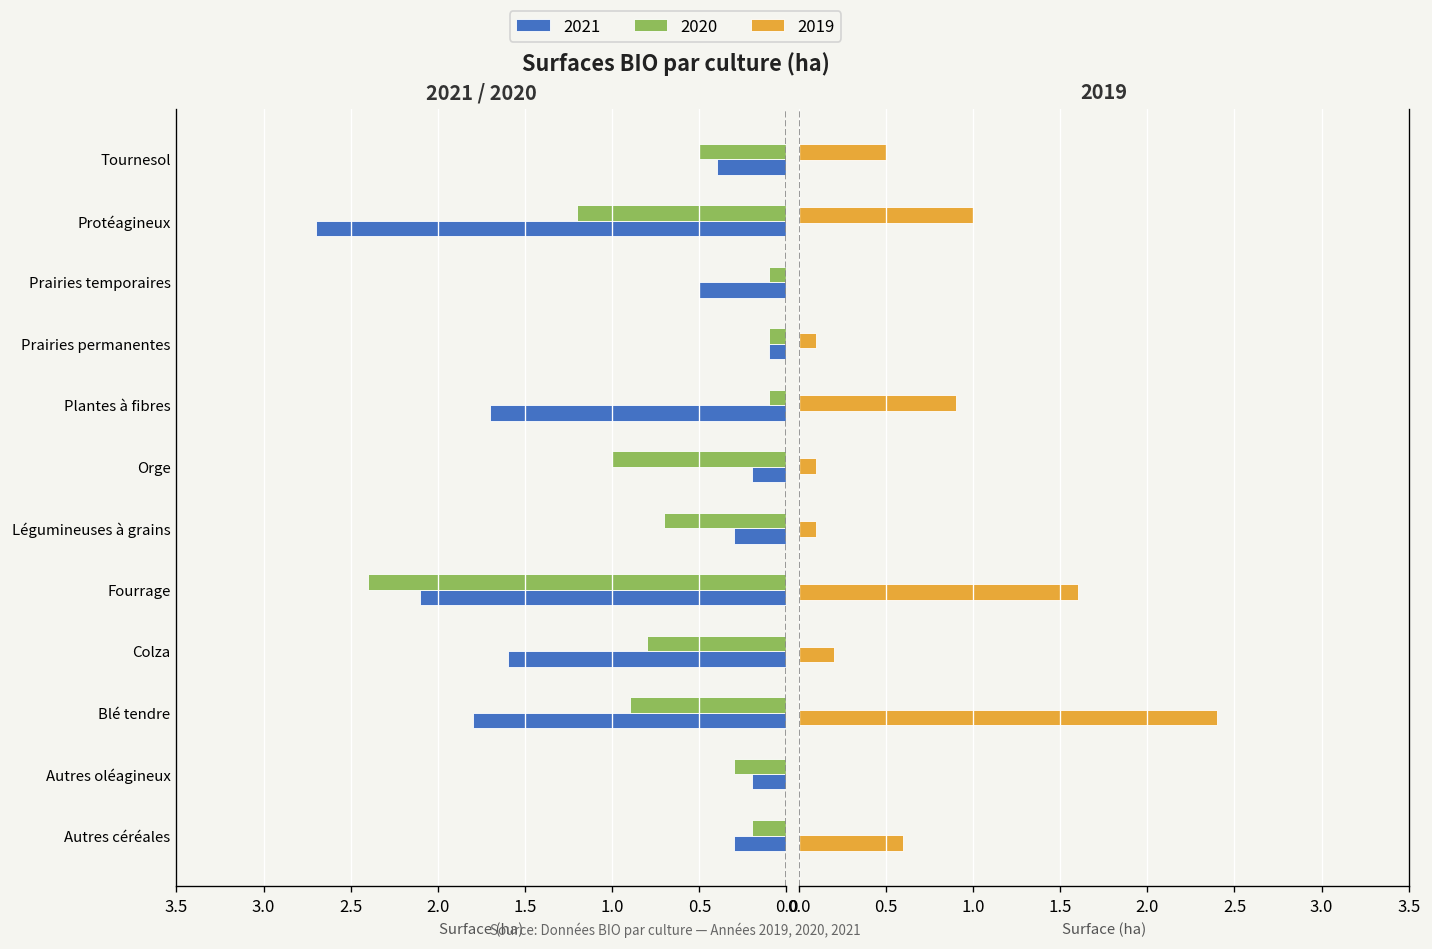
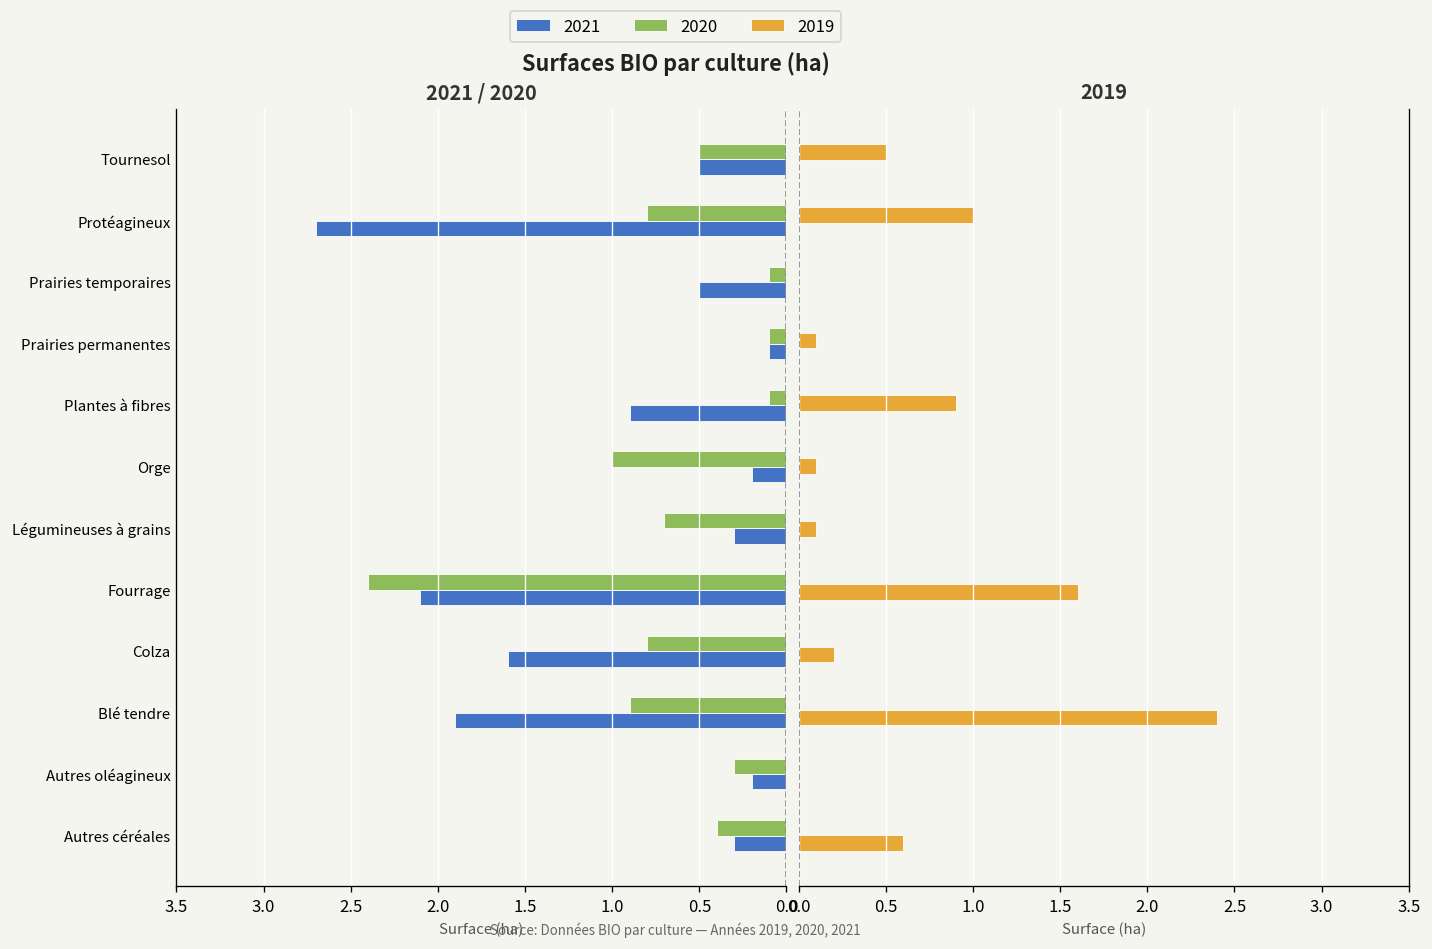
  {
    "2021 / 2020": {
      "2021": {
-       "Tournesol": 0.4,
+       "Tournesol": 0.5,
        "Protéagineux": 2.7,
        "Prairies temporaires": 0.5,
        "Prairies permanentes": 0.1,
-       "Plantes à fibres": 1.7,
+       "Plantes à fibres": 0.9,
        "Orge": 0.2,
        "Légumineuses à grains": 0.3,
        "Fourrage": 2.1,
        "Colza": 1.6,
-       "Blé tendre": 1.8,
+       "Blé tendre": 1.9,
        "Autres oléagineux": 0.2,
        "Autres céréales": 0.3
      },
      "2020": {
        "Tournesol": 0.5,
-       "Protéagineux": 1.2,
+       "Protéagineux": 0.8,
        "Prairies temporaires": 0.1,
        "Prairies permanentes": 0.1,
        "Plantes à fibres": 0.1,
        "Orge": 1.0,
        "Légumineuses à grains": 0.7,
        "Fourrage": 2.4,
        "Colza": 0.8,
        "Blé tendre": 0.9,
        "Autres oléagineux": 0.3,
-       "Autres céréales": 0.2
+       "Autres céréales": 0.4
      }
    }
  }
